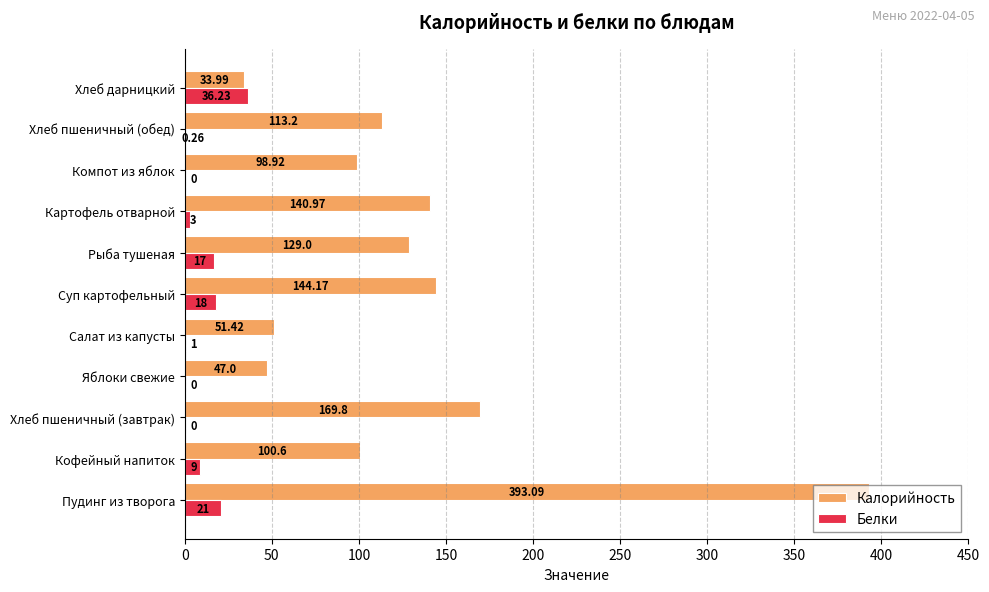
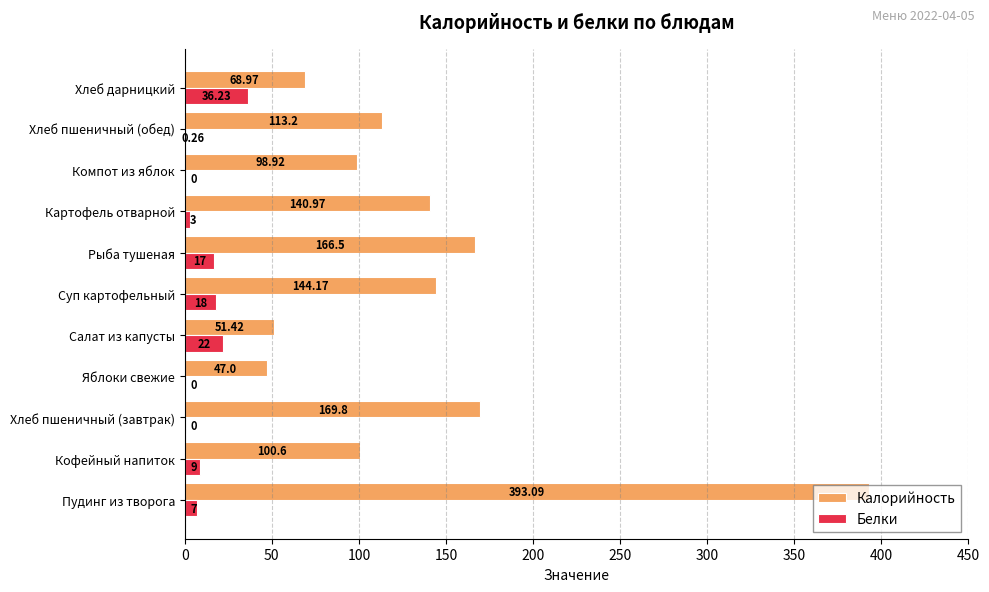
  {
    "Калорийность": {
-     "Хлеб дарницкий": 33.99,
+     "Хлеб дарницкий": 68.97,
      "Хлеб пшеничный (обед)": 113.2,
      "Компот из яблок": 98.92,
      "Картофель отварной": 140.97,
-     "Рыба тушеная": 129.0,
+     "Рыба тушеная": 166.5,
      "Суп картофельный": 144.17,
      "Салат из капусты": 51.42,
      "Яблоки свежие": 47.0,
      "Хлеб пшеничный (завтрак)": 169.8,
      "Кофейный напиток": 100.6
    },
    "Белки": {
      "Хлеб дарницкий": 36.23,
      "Хлеб пшеничный (обед)": 0.26,
      "Компот из яблок": 0,
      "Картофель отварной": 3,
      "Рыба тушеная": 17,
      "Суп картофельный": 18,
-     "Салат из капусты": 1,
+     "Салат из капусты": 22,
      "Яблоки свежие": 0,
      "Хлеб пшеничный (завтрак)": 0,
      "Кофейный напиток": 9,
-     "Пудинг из творога": 21
+     "Пудинг из творога": 7
    }
  }
